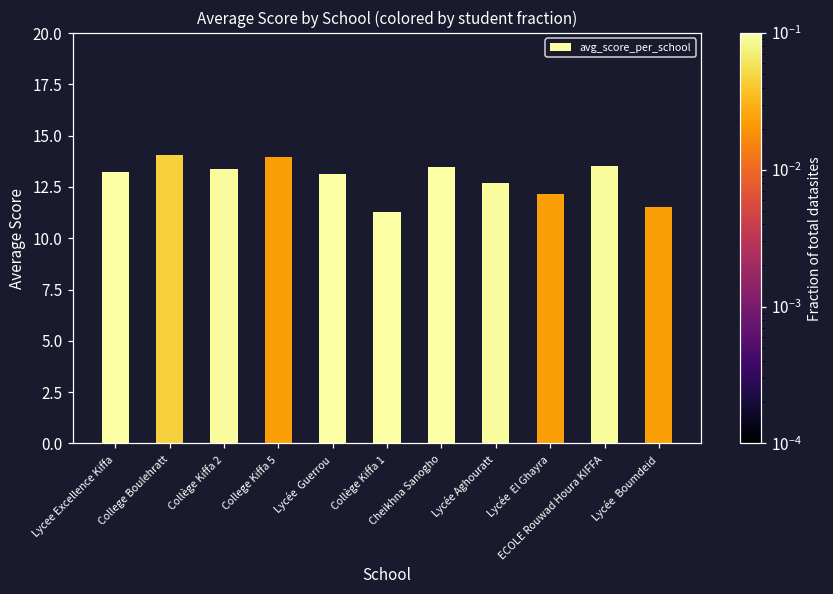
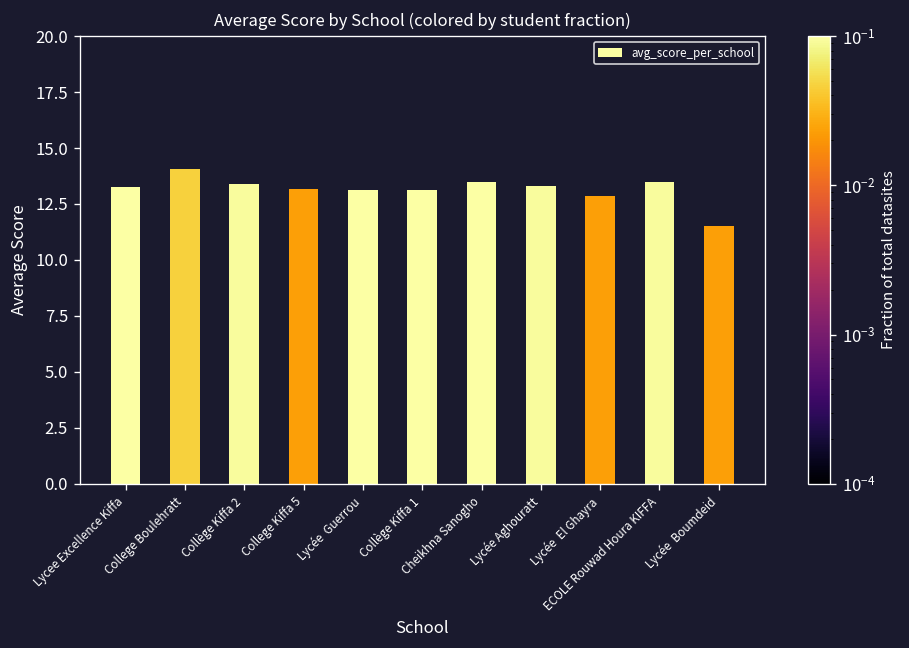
  {
    "Lycee Excellence Kiffa": 13.3,
    "College Boulehratt": 14.1,
    "Collège Kiffa 2": 13.4,
-   "College Kiffa 5": 14.0,
+   "College Kiffa 5": 13.2,
    "Lycée Guerrou": 13.1,
-   "Collège Kiffa 1": 11.3,
+   "Collège Kiffa 1": 13.1,
    "Cheikhna Sanogho": 13.5,
-   "Lycée Aghouratt": 12.7,
-   "Lycée El Ghayra": 12.2,
+   "Lycée Aghouratt": 13.3,
+   "Lycée El Ghayra": 12.9,
    "ECOLE Rouwad Houra KIFFA": 13.5,
    "Lycée Boumdeid": 11.5
  }
